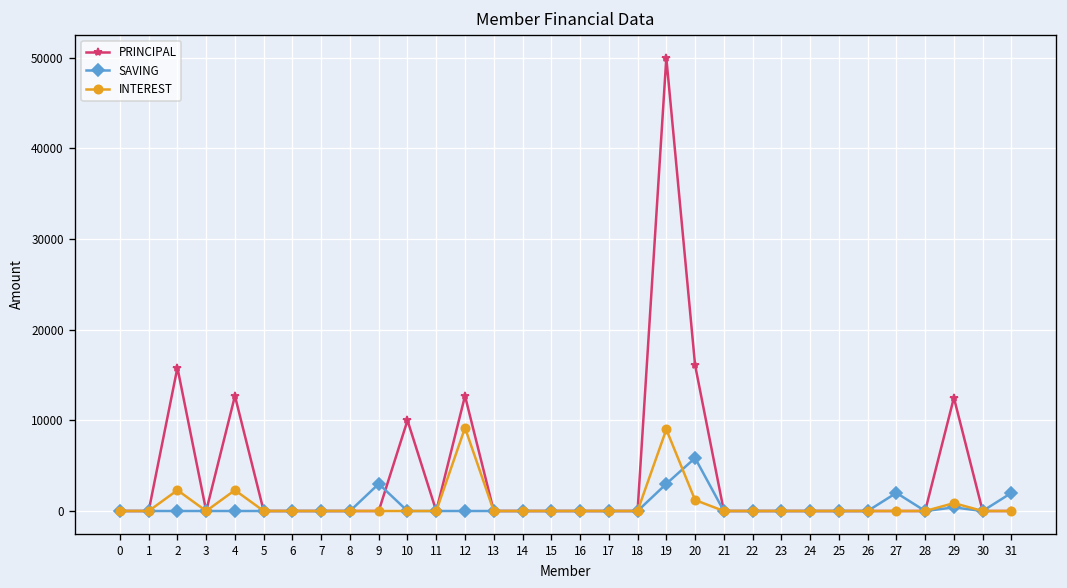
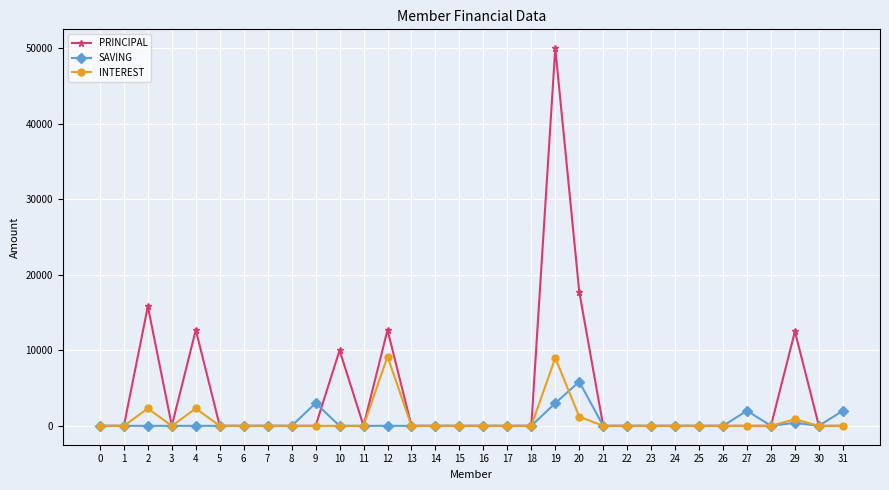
  {
    "PRINCIPAL": {
      "2": 16000,
      "4": 13000,
      "10": 10000,
      "12": 13000,
      "19": 50000,
-     "20": 16000,
+     "20": 18000,
      "29": 13000
    },
    "SAVING": {
      "2": 0,
      "4": 0,
      "9": 3000,
      "12": 0,
      "19": 3000,
      "20": 6000,
      "27": 2000,
      "29": 0,
      "31": 2000
    },
    "INTEREST": {
      "2": 2000,
      "4": 2000,
      "12": 9000,
      "19": 9000,
      "20": 1000,
      "29": 1000
    }
  }
